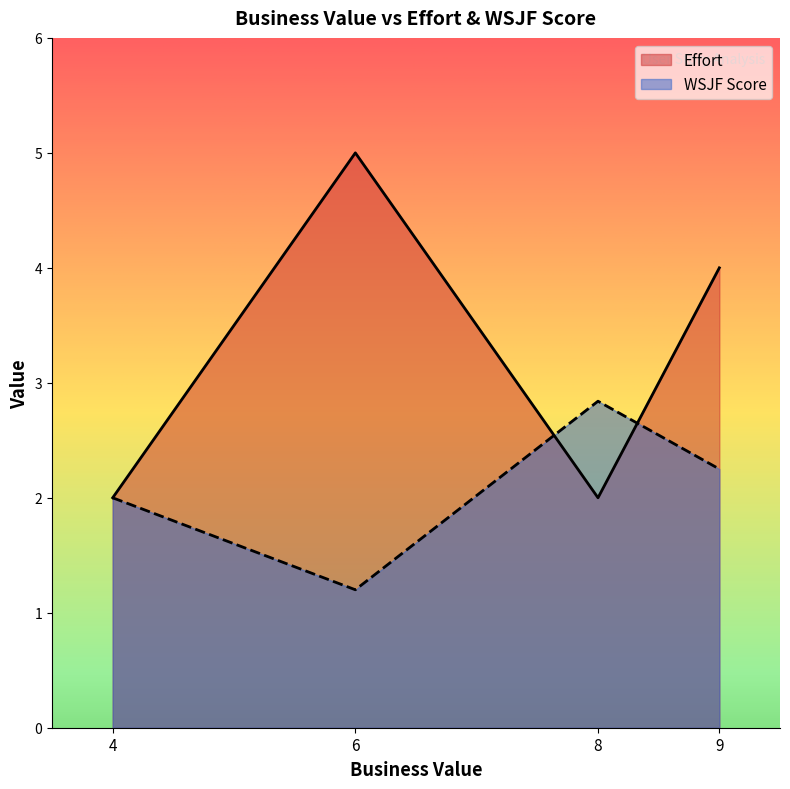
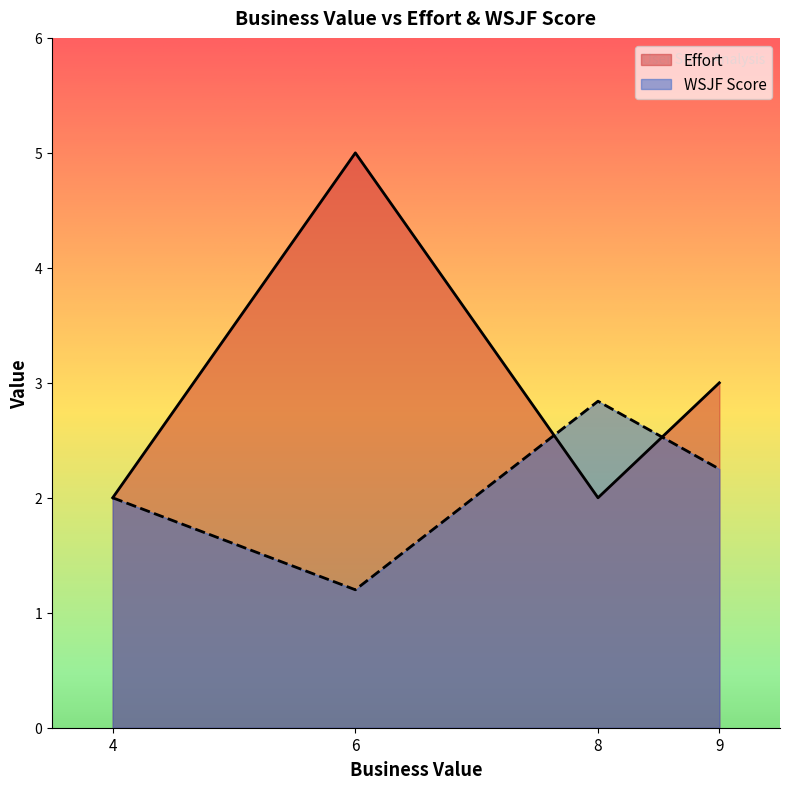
  {
    "Effort": {
      "6": 5,
      "8": 2,
-     "9": 4
+     "9": 3
    },
    "WSJF Score": {
      "6": 1.20,
      "8": 2.84,
      "9": 2.25
    }
  }
